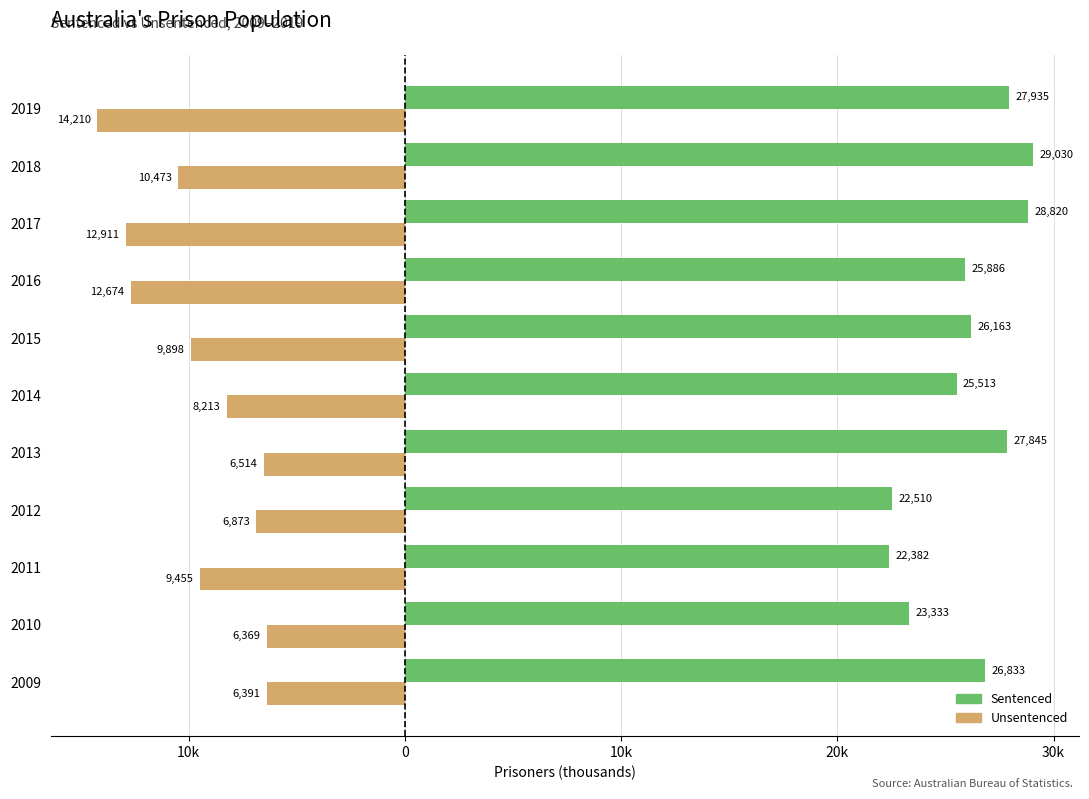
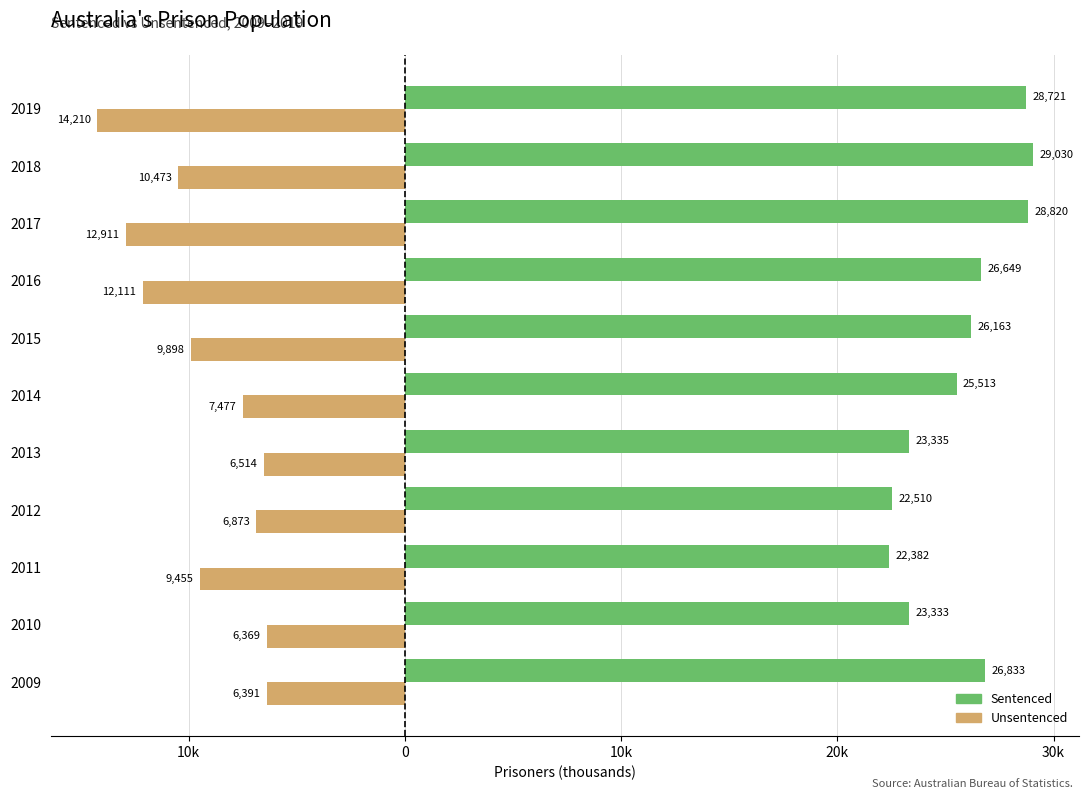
  {
    "Sentenced": {
-     "2019": "27,935",
-     "2016": "25,886",
-     "2013": "27,845"
+     "2019": "28,721",
+     "2016": "26,649",
+     "2013": "23,335"
    },
    "Unsentenced": {
-     "2016": "12,674",
-     "2014": "8,213"
+     "2016": "12,111",
+     "2014": "7,477"
    }
  }
